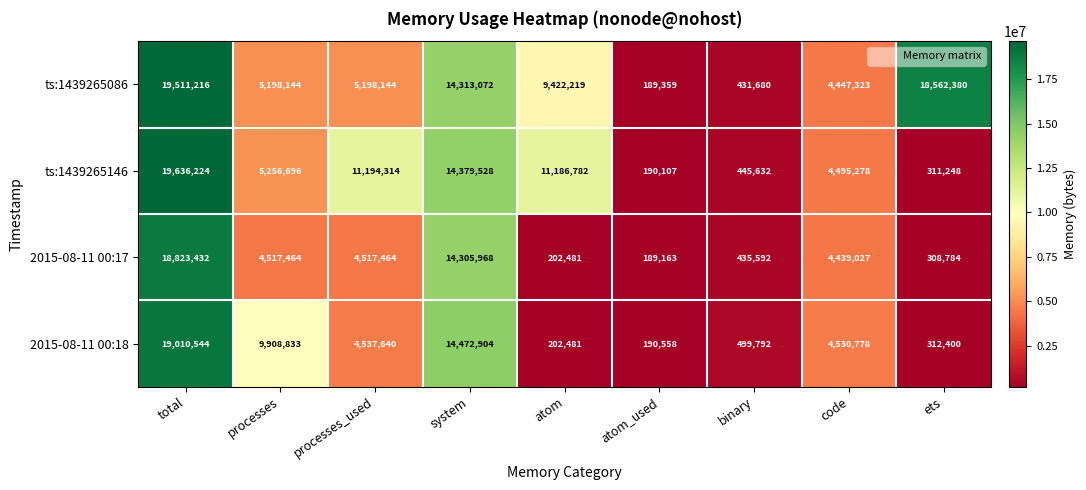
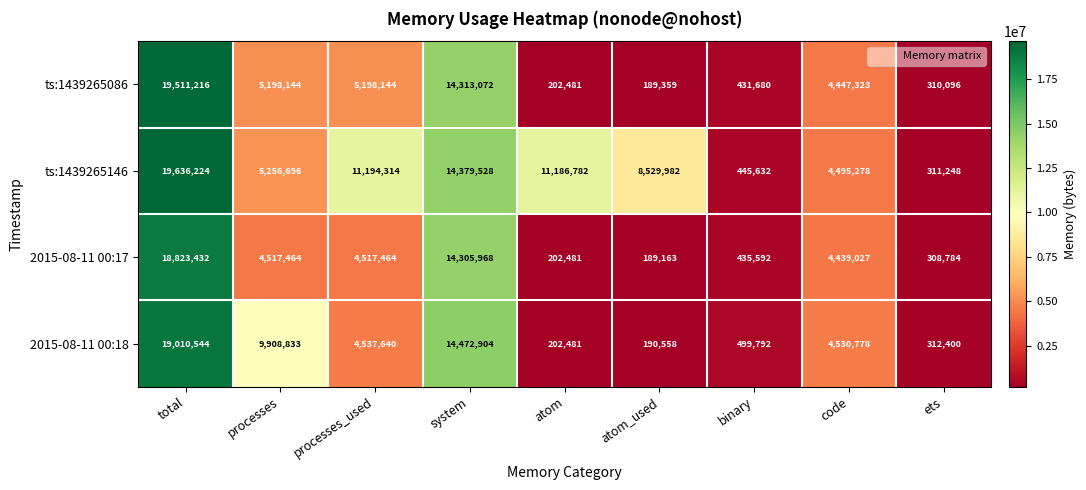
  {
    "ts:1439265086": {
      "total": "19,511,216",
      "processes": "5,198,144",
      "processes_used": "5,198,144",
      "system": "14,313,072",
-     "atom": "9,422,219",
+     "atom": "202,481",
      "atom_used": "189,359",
      "binary": "431,680",
      "code": "4,447,323",
-     "ets": "18,562,380"
+     "ets": "310,096"
    },
    "ts:1439265146": {
      "total": "19,636,224",
      "processes": "5,256,696",
      "processes_used": "11,194,314",
      "system": "14,379,528",
      "atom": "11,186,782",
-     "atom_used": "190,107",
+     "atom_used": "8,529,982",
      "binary": "445,632",
      "code": "4,495,278",
      "ets": "311,248"
    },
    "2015-08-11 00:17": {
      "total": "18,823,432",
      "processes": "4,517,464",
      "processes_used": "4,517,464",
      "system": "14,305,968",
      "atom": "202,481",
      "atom_used": "189,163",
      "binary": "435,592",
      "code": "4,439,027",
      "ets": "308,784"
    },
    "2015-08-11 00:18": {
      "total": "19,010,544",
      "processes": "9,908,833",
      "processes_used": "4,537,640",
      "system": "14,472,904",
      "atom": "202,481",
      "atom_used": "190,558",
      "binary": "499,792",
      "code": "4,530,778",
      "ets": "312,400"
    }
  }
